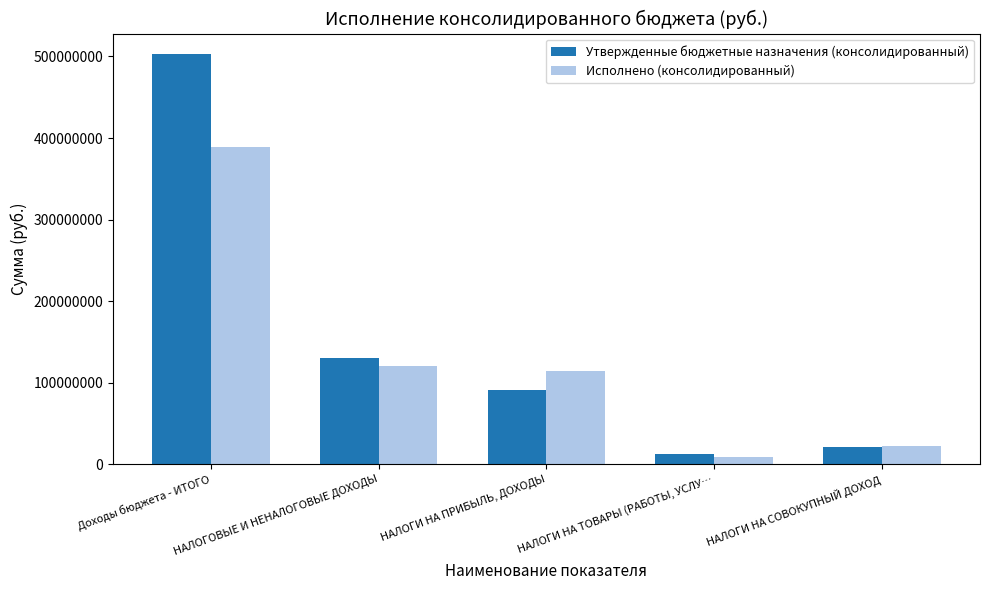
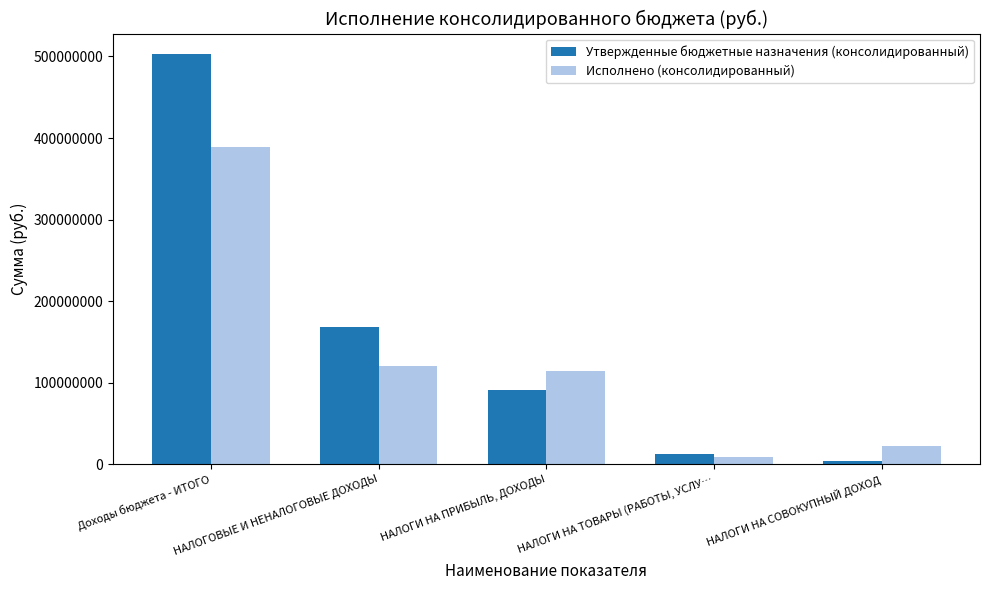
  {
    "Утвержденные бюджетные назначения (консолидированный)": {
      "Доходы бюджета - ИТОГО": 500000000,
-     "НАЛОГОВЫЕ И НЕНАЛОГОВЫЕ ДОХОДЫ": 130000000,
+     "НАЛОГОВЫЕ И НЕНАЛОГОВЫЕ ДОХОДЫ": 170000000,
      "НАЛОГИ НА ПРИБЫЛЬ, ДОХОДЫ": 90000000,
      "НАЛОГИ НА ТОВАРЫ (РАБОТЫ, УСЛУ…": 10000000,
-     "НАЛОГИ НА СОВОКУПНЫЙ ДОХОД": 20000000
+     "НАЛОГИ НА СОВОКУПНЫЙ ДОХОД": 0
    },
    "Исполнено (консолидированный)": {
      "Доходы бюджета - ИТОГО": 390000000,
      "НАЛОГОВЫЕ И НЕНАЛОГОВЫЕ ДОХОДЫ": 120000000,
      "НАЛОГИ НА ПРИБЫЛЬ, ДОХОДЫ": 110000000,
      "НАЛОГИ НА ТОВАРЫ (РАБОТЫ, УСЛУ…": 10000000,
      "НАЛОГИ НА СОВОКУПНЫЙ ДОХОД": 20000000
    }
  }
